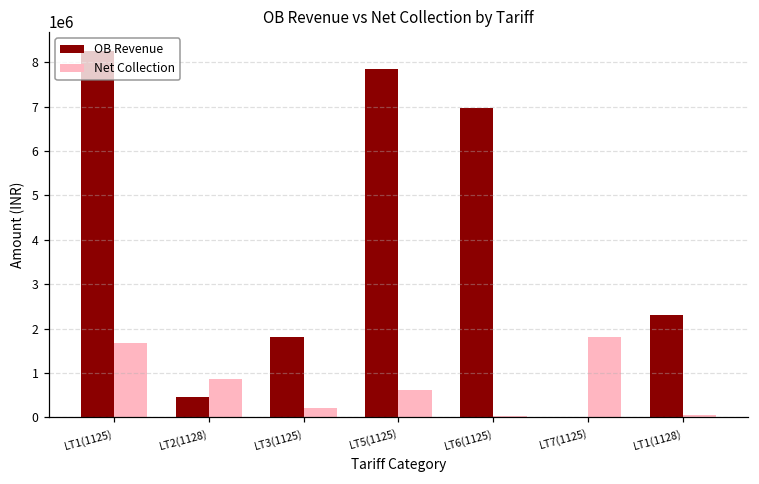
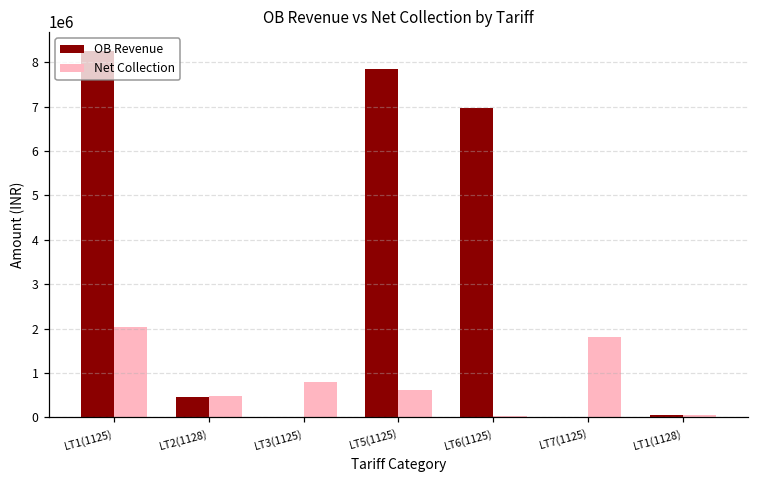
  {
    "OB Revenue": {
      "LT2(1128)": 500000,
-     "LT3(1125)": 1800000,
+     "LT3(1125)": 0,
      "LT5(1125)": 7900000,
      "LT6(1125)": 7000000,
-     "LT1(1128)": 2300000
+     "LT1(1128)": 100000
    },
    "Net Collection": {
-     "LT1(1125)": 1700000,
-     "LT2(1128)": 900000,
-     "LT3(1125)": 200000,
+     "LT1(1125)": 2000000,
+     "LT2(1128)": 500000,
+     "LT3(1125)": 800000,
      "LT5(1125)": 600000,
      "LT7(1125)": 1800000,
      "LT1(1128)": 100000
    }
  }
